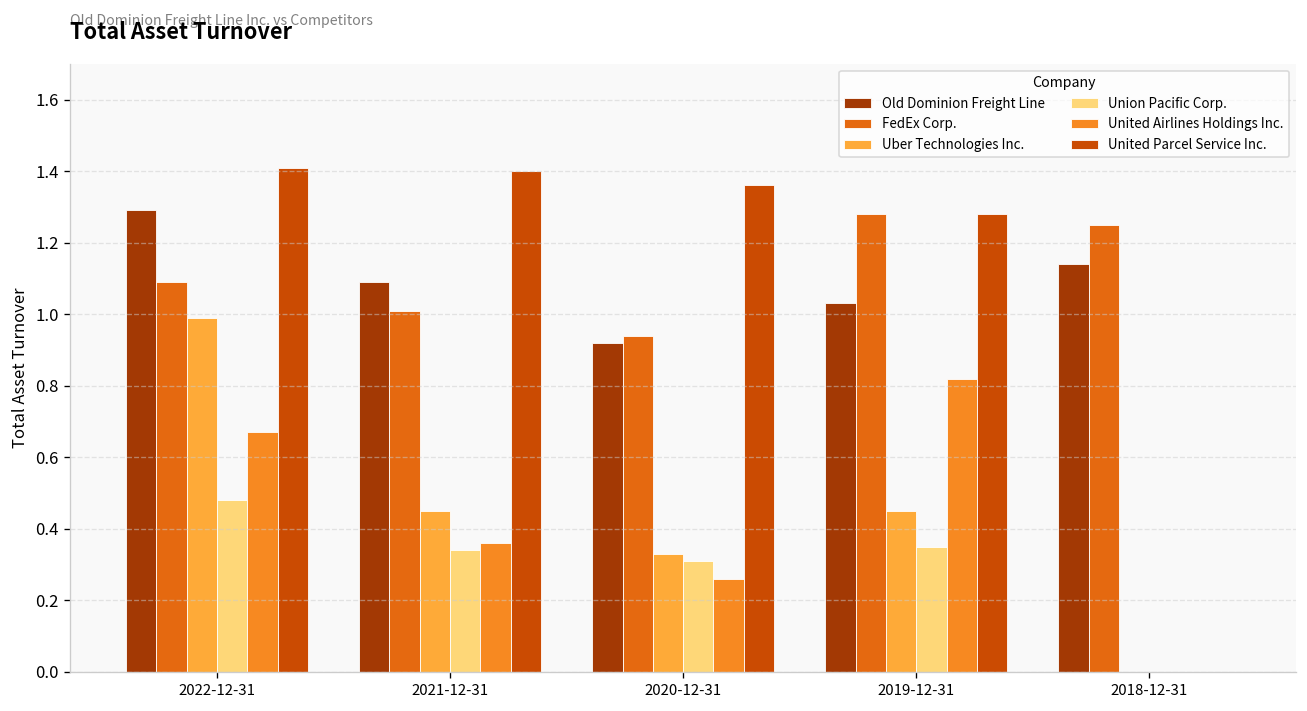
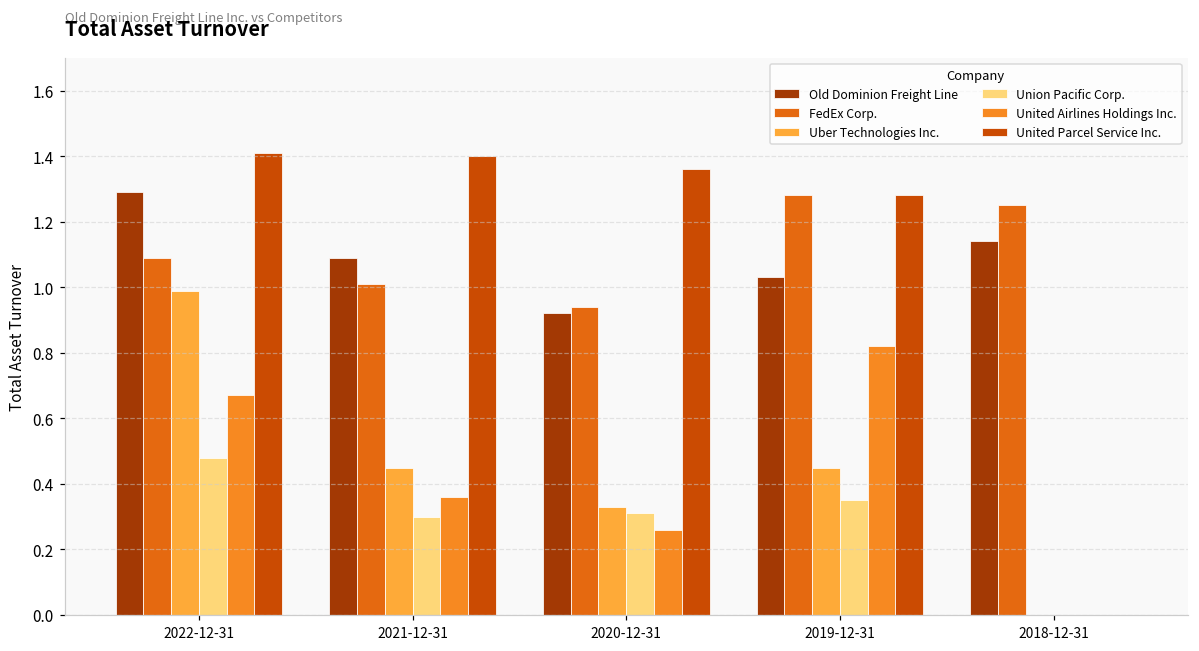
  {
    "Union Pacific Corp.": {
      "2022-12-31": 0.48,
-     "2021-12-31": 0.34,
+     "2021-12-31": 0.30,
      "2020-12-31": 0.31,
      "2019-12-31": 0.35,
      "2018-12-31": 0.00
    }
  }
